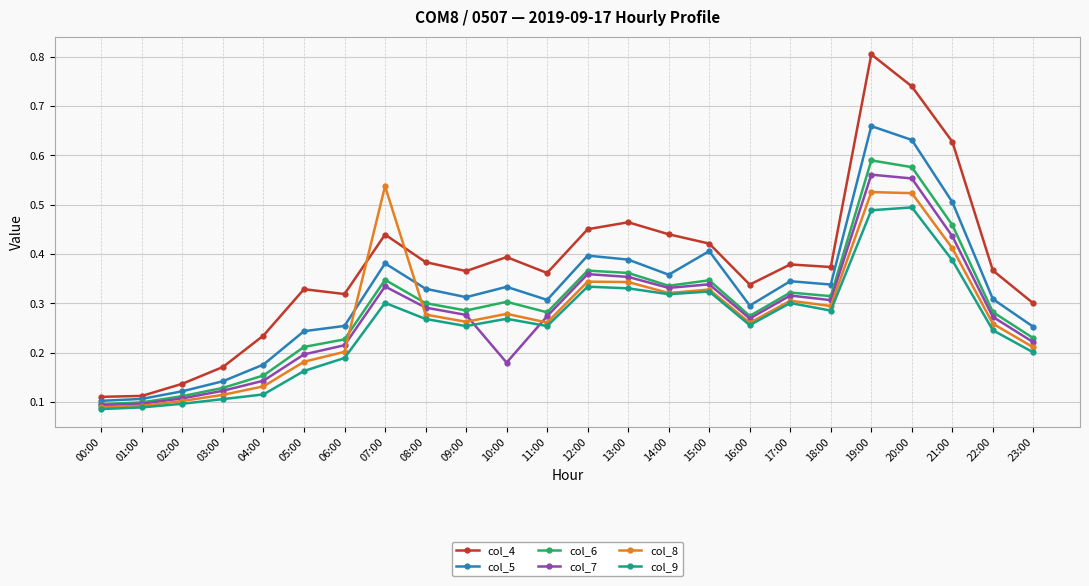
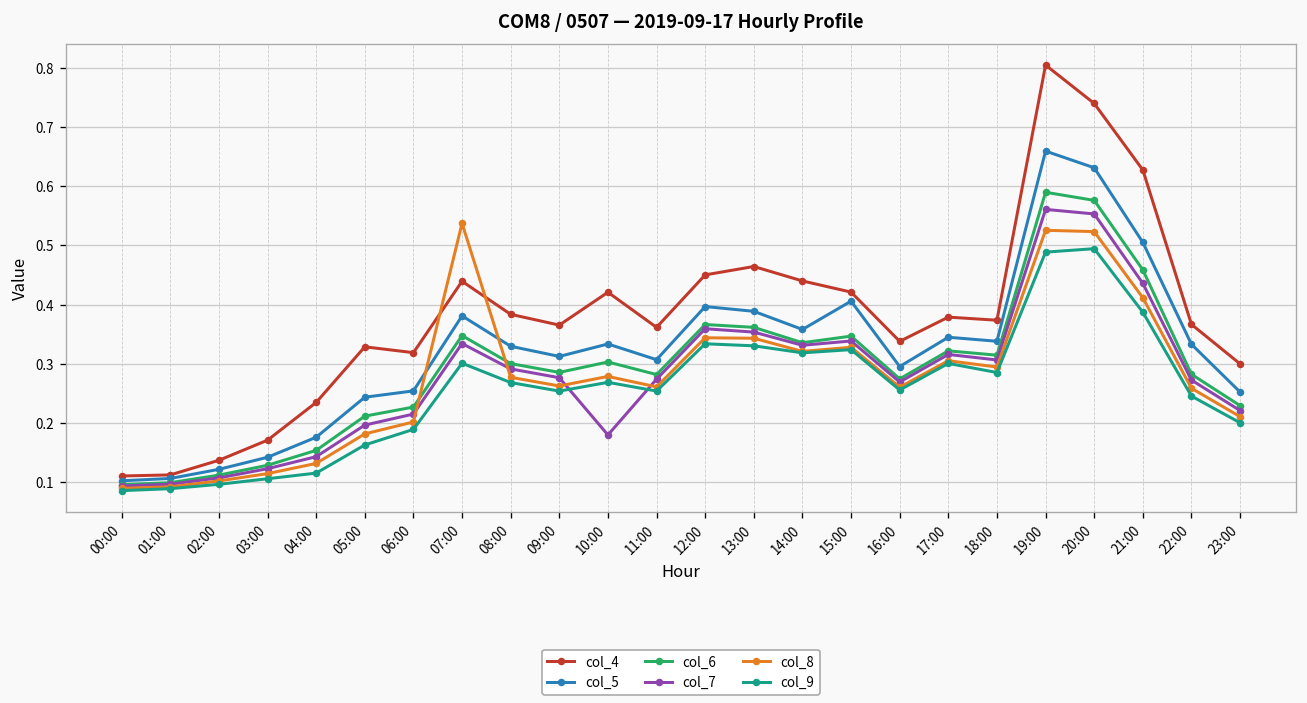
  {
    "col_4": {
      "00:00": 0.11,
      "01:00": 0.11,
      "02:00": 0.14,
      "03:00": 0.17,
      "04:00": 0.23,
      "05:00": 0.33,
      "06:00": 0.32,
      "07:00": 0.44,
      "08:00": 0.38,
      "09:00": 0.37,
-     "10:00": 0.39,
+     "10:00": 0.42,
      "11:00": 0.36,
      "12:00": 0.45,
      "13:00": 0.46,
      "14:00": 0.44,
      "15:00": 0.42,
      "16:00": 0.34,
      "17:00": 0.38,
      "18:00": 0.37,
      "19:00": 0.80,
      "20:00": 0.74,
      "21:00": 0.63,
      "22:00": 0.37,
      "23:00": 0.30
    },
    "col_5": {
      "00:00": 0.10,
      "01:00": 0.11,
      "02:00": 0.12,
      "03:00": 0.14,
      "04:00": 0.18,
      "05:00": 0.24,
      "06:00": 0.25,
      "07:00": 0.38,
      "08:00": 0.33,
      "09:00": 0.31,
      "10:00": 0.33,
      "11:00": 0.31,
      "12:00": 0.40,
      "13:00": 0.39,
      "14:00": 0.36,
      "15:00": 0.41,
      "16:00": 0.30,
      "17:00": 0.34,
      "18:00": 0.34,
      "19:00": 0.66,
      "20:00": 0.63,
      "21:00": 0.51,
-     "22:00": 0.31,
+     "22:00": 0.33,
      "23:00": 0.25
    },
    "col_7": {
      "03:00": 0.12,
      "04:00": 0.14,
      "05:00": 0.20,
      "06:00": 0.22,
      "07:00": 0.33,
      "08:00": 0.29,
      "09:00": 0.28,
      "10:00": 0.18,
      "11:00": 0.27,
      "12:00": 0.36,
      "13:00": 0.35,
      "15:00": 0.34,
      "16:00": 0.27,
      "17:00": 0.32,
      "18:00": 0.31,
      "19:00": 0.56,
      "20:00": 0.55,
      "21:00": 0.44,
      "22:00": 0.27,
      "23:00": 0.22
    },
    "col_8": {
      "02:00": 0.10,
      "03:00": 0.11,
      "04:00": 0.13,
      "05:00": 0.18,
      "06:00": 0.20,
      "07:00": 0.54,
      "08:00": 0.28,
      "09:00": 0.26,
      "10:00": 0.28,
      "11:00": 0.26,
      "12:00": 0.34,
      "13:00": 0.34,
      "18:00": 0.29,
      "19:00": 0.53,
      "20:00": 0.52,
      "21:00": 0.41,
      "22:00": 0.26,
      "23:00": 0.21
    }
  }
